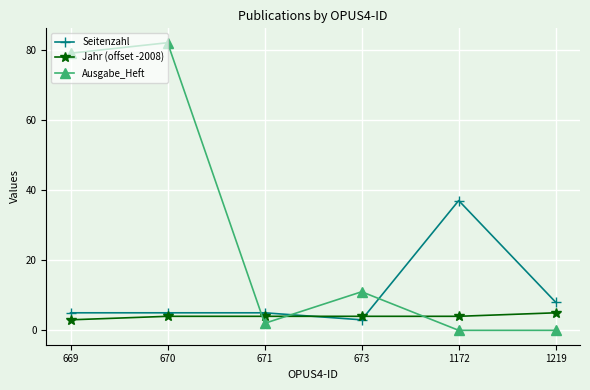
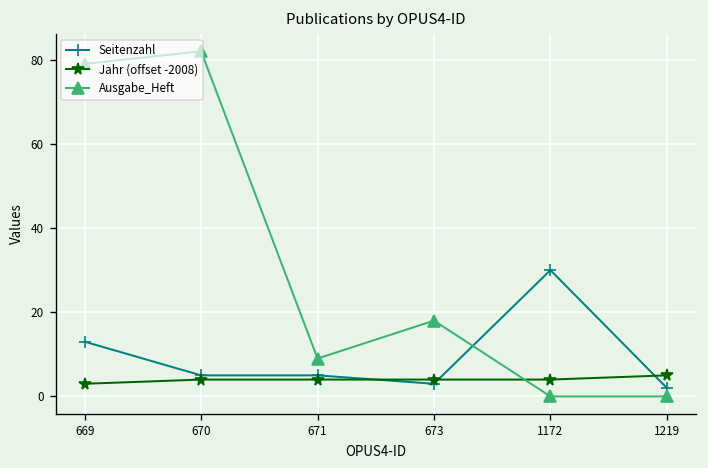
  {
    "Seitenzahl": {
-     "669": 5,
+     "669": 13,
      "670": 5,
      "671": 5,
      "673": 3,
-     "1172": 37,
-     "1219": 8
+     "1172": 30,
+     "1219": 2
    },
    "Jahr (offset -2008)": {
      "669": 3,
      "670": 4,
      "671": 4,
      "673": 4,
      "1172": 4,
      "1219": 5
    },
    "Ausgabe_Heft": {
-     "671": 2,
-     "673": 11,
+     "671": 9,
+     "673": 18,
      "1172": 0,
      "1219": 0
    }
  }
